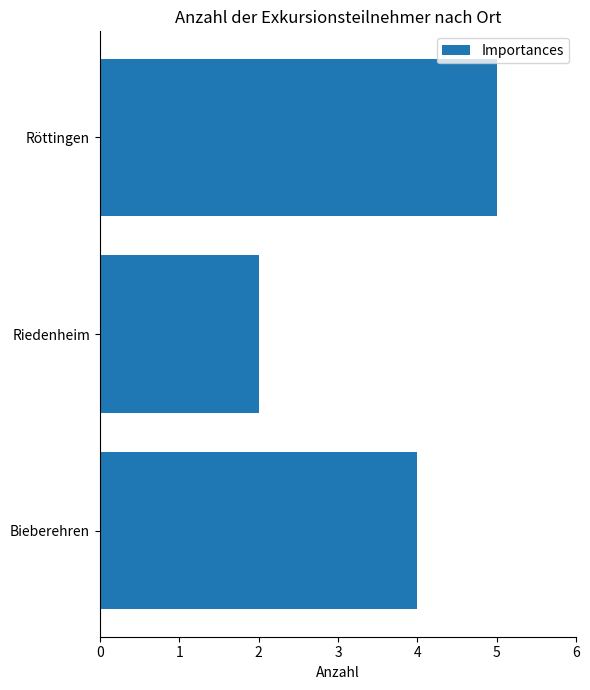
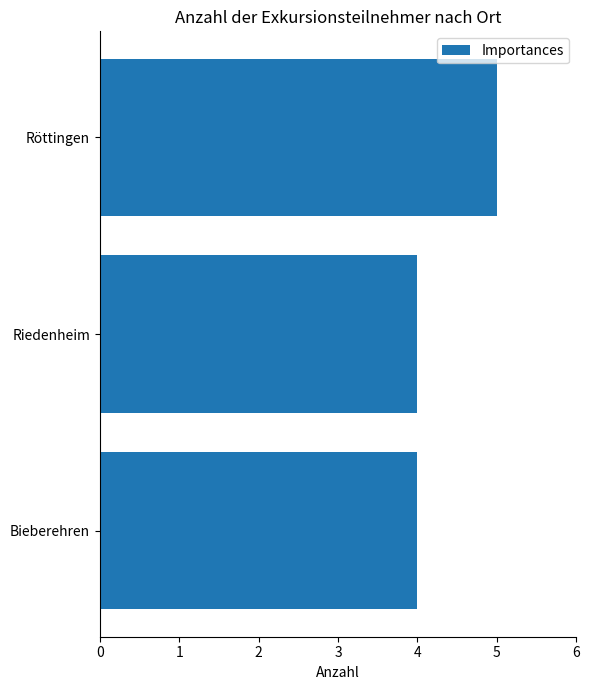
  {
    "Röttingen": 5,
-   "Riedenheim": 2,
+   "Riedenheim": 4,
    "Bieberehren": 4
  }
